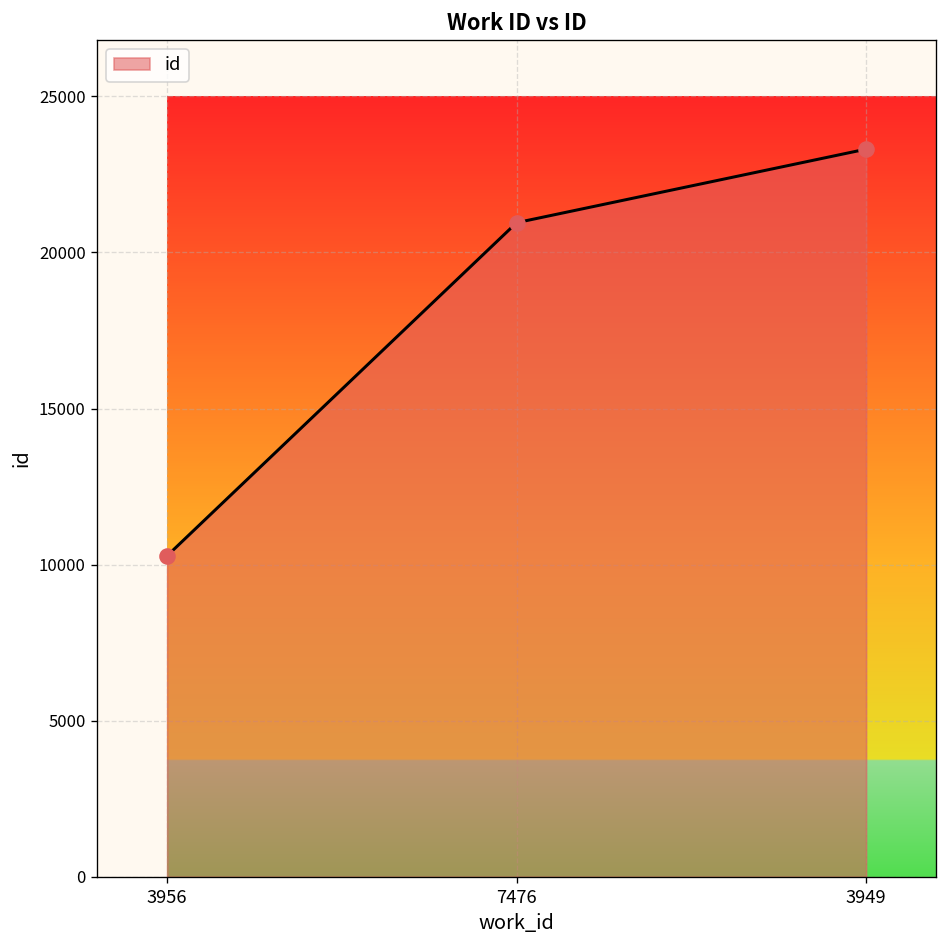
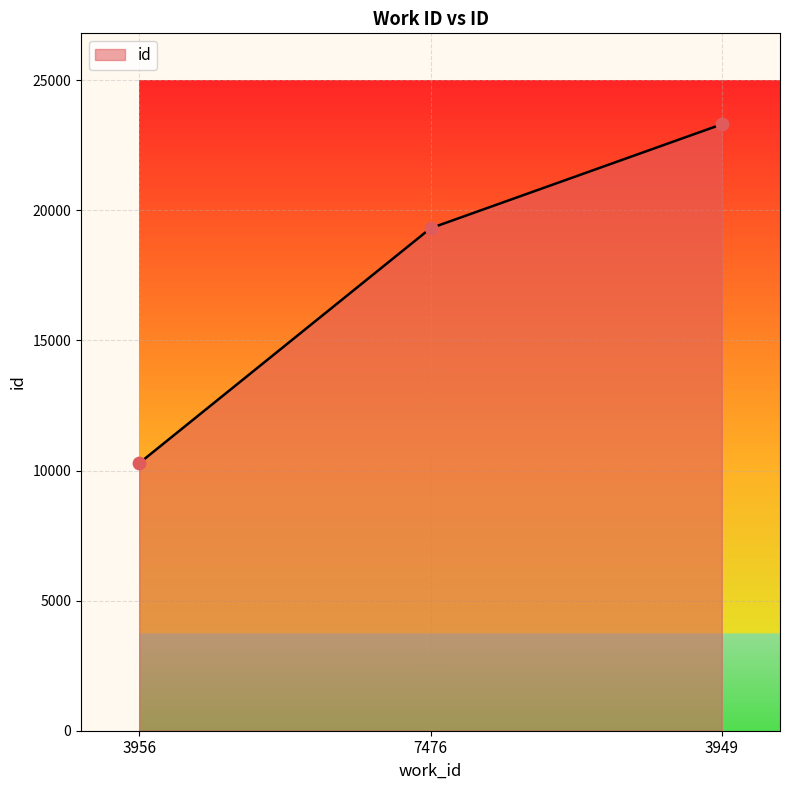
  {
    "3956": 10300,
-   "7476": 21000,
+   "7476": 19300,
    "3949": 23300
  }
